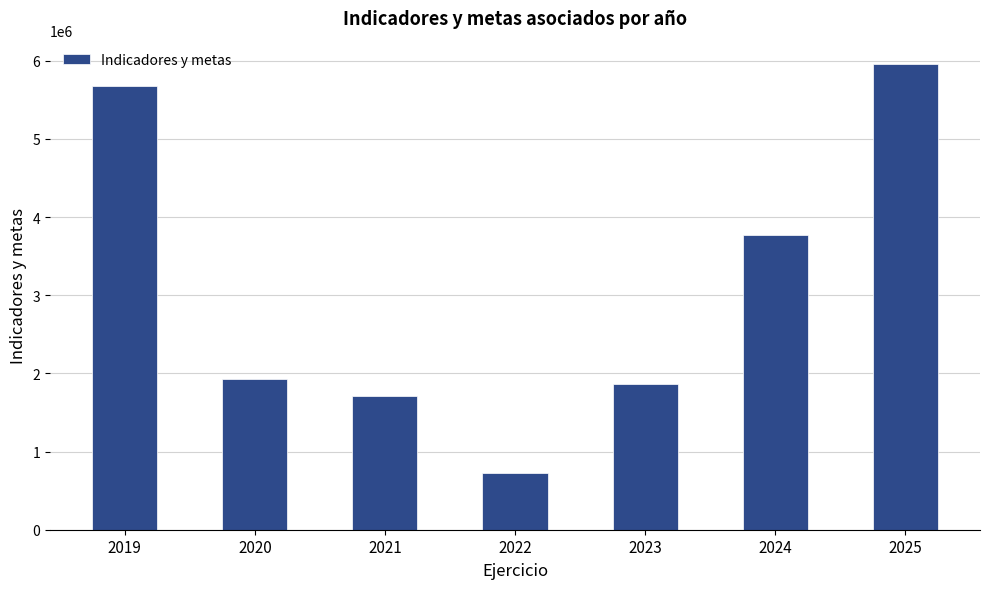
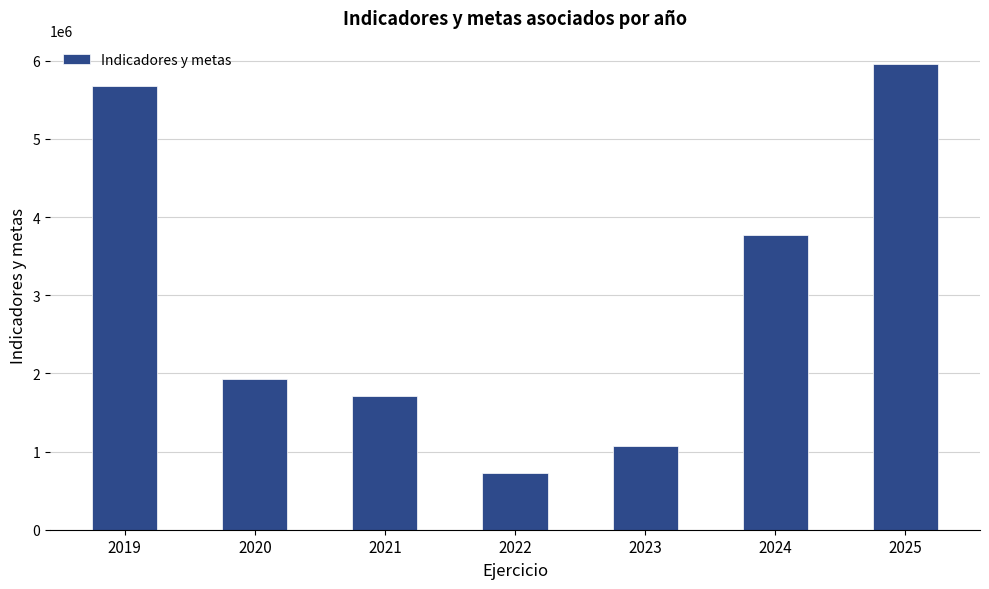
  {
    "2019": 5700000,
    "2020": 1900000,
    "2021": 1700000,
    "2022": 700000,
-   "2023": 1900000,
+   "2023": 1100000,
    "2024": 3800000,
    "2025": 6000000
  }
